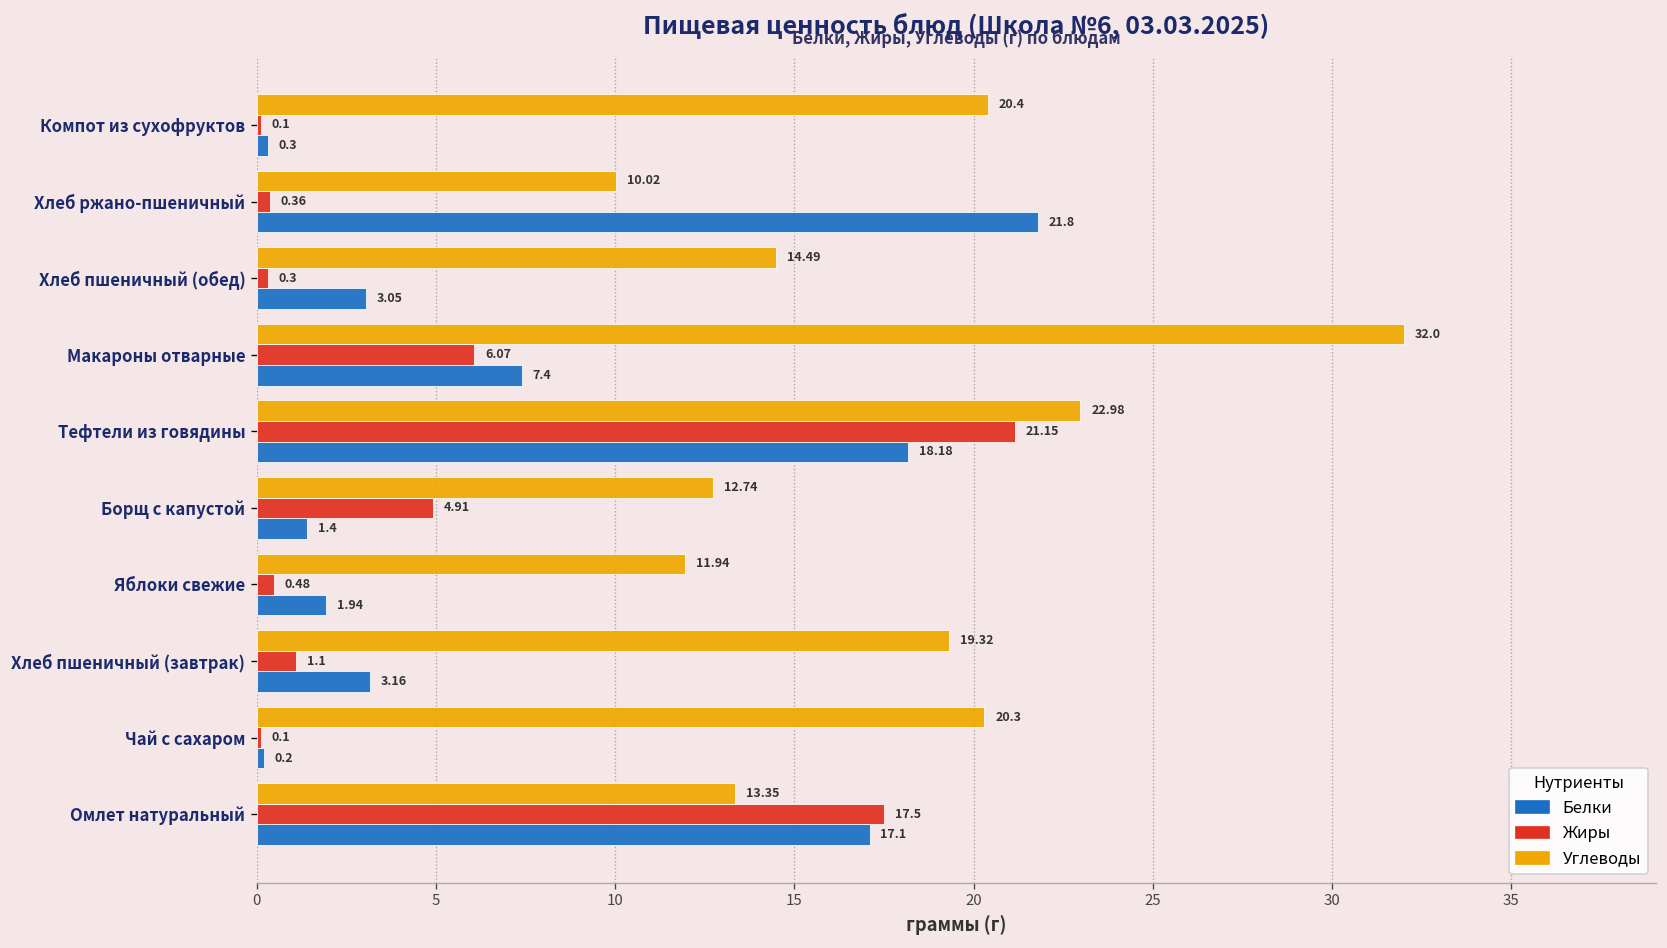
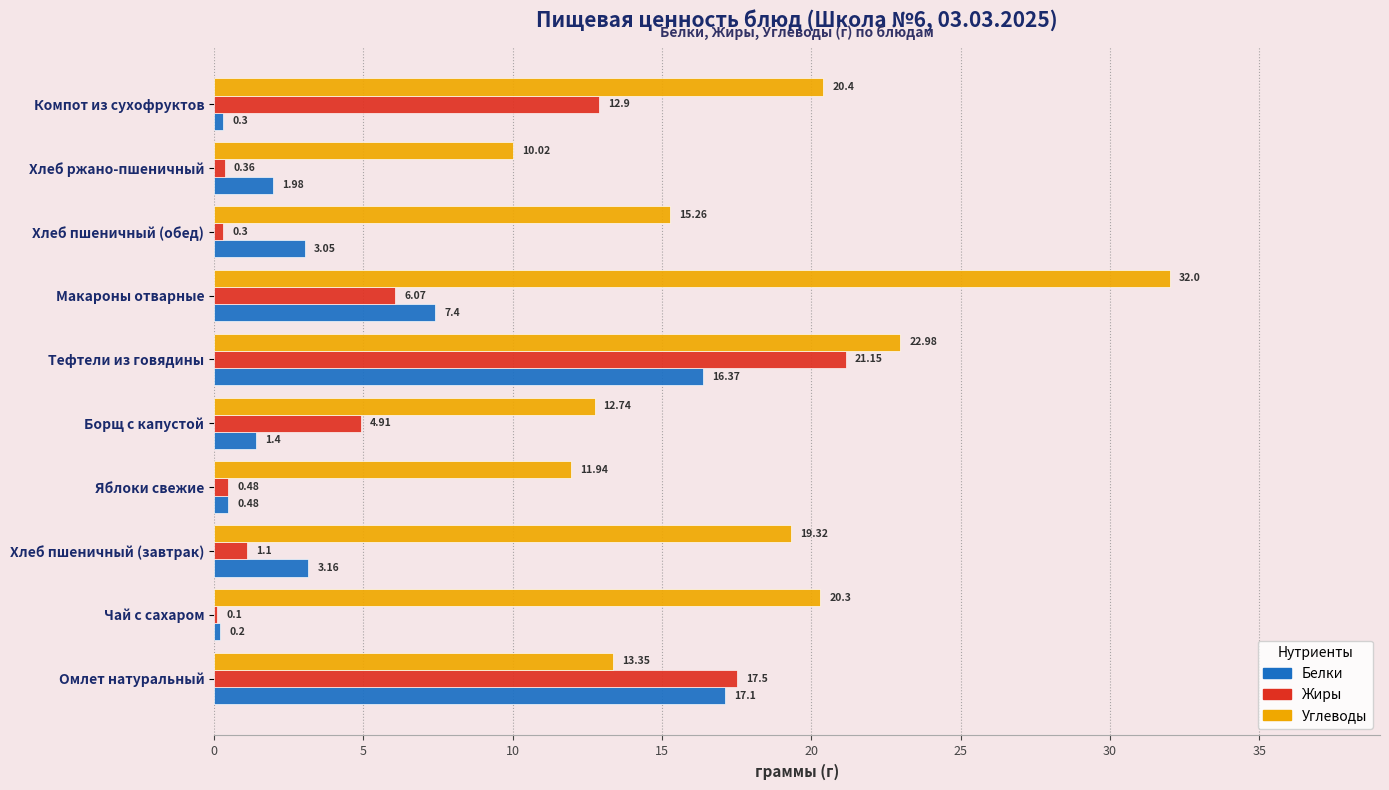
  {
    "Белки": {
      "Компот из сухофруктов": 0.3,
-     "Хлеб ржано-пшеничный": 21.8,
+     "Хлеб ржано-пшеничный": 1.98,
      "Хлеб пшеничный (обед)": 3.05,
      "Макароны отварные": 7.4,
-     "Тефтели из говядины": 18.18,
+     "Тефтели из говядины": 16.37,
      "Борщ с капустой": 1.4,
-     "Яблоки свежие": 1.94,
+     "Яблоки свежие": 0.48,
      "Хлеб пшеничный (завтрак)": 3.16,
      "Чай с сахаром": 0.2,
      "Омлет натуральный": 17.1
    },
    "Жиры": {
-     "Компот из сухофруктов": 0.1,
+     "Компот из сухофруктов": 12.9,
      "Хлеб ржано-пшеничный": 0.36,
      "Хлеб пшеничный (обед)": 0.3,
      "Макароны отварные": 6.07,
      "Тефтели из говядины": 21.15,
      "Борщ с капустой": 4.91,
      "Яблоки свежие": 0.48,
      "Хлеб пшеничный (завтрак)": 1.1,
      "Чай с сахаром": 0.1,
      "Омлет натуральный": 17.5
    },
    "Углеводы": {
      "Компот из сухофруктов": 20.4,
      "Хлеб ржано-пшеничный": 10.02,
-     "Хлеб пшеничный (обед)": 14.49,
+     "Хлеб пшеничный (обед)": 15.26,
      "Макароны отварные": 32.0,
      "Тефтели из говядины": 22.98,
      "Борщ с капустой": 12.74,
      "Яблоки свежие": 11.94,
      "Хлеб пшеничный (завтрак)": 19.32,
      "Чай с сахаром": 20.3,
      "Омлет натуральный": 13.35
    }
  }
